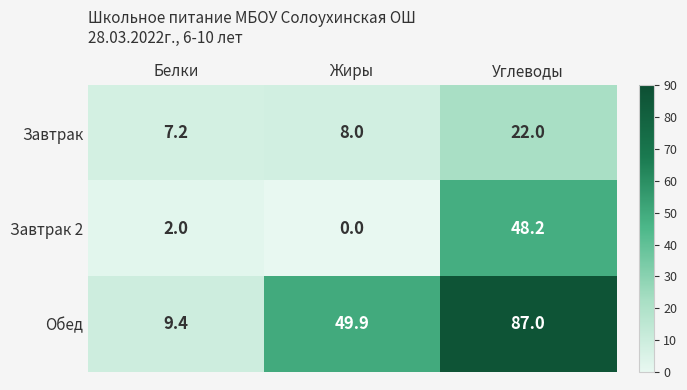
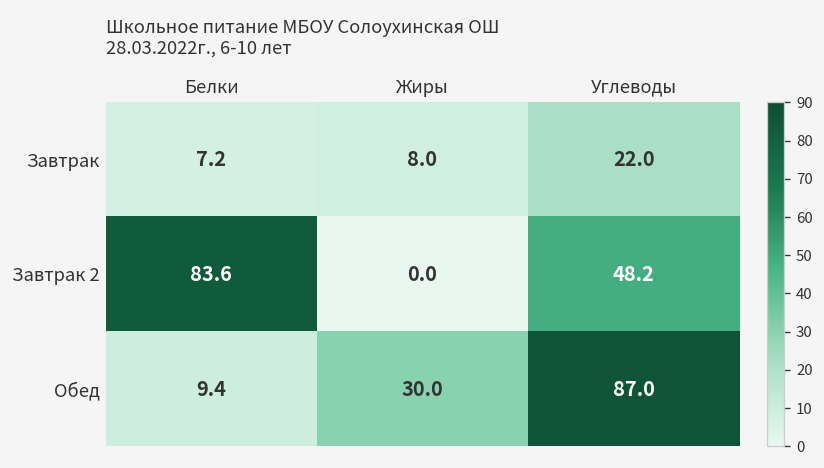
  {
    "Завтрак": {
      "Белки": 7.2,
      "Жиры": 8.0,
      "Углеводы": 22.0
    },
    "Завтрак 2": {
-     "Белки": 2.0,
+     "Белки": 83.6,
      "Жиры": 0.0,
      "Углеводы": 48.2
    },
    "Обед": {
      "Белки": 9.4,
-     "Жиры": 49.9,
+     "Жиры": 30.0,
      "Углеводы": 87.0
    }
  }
